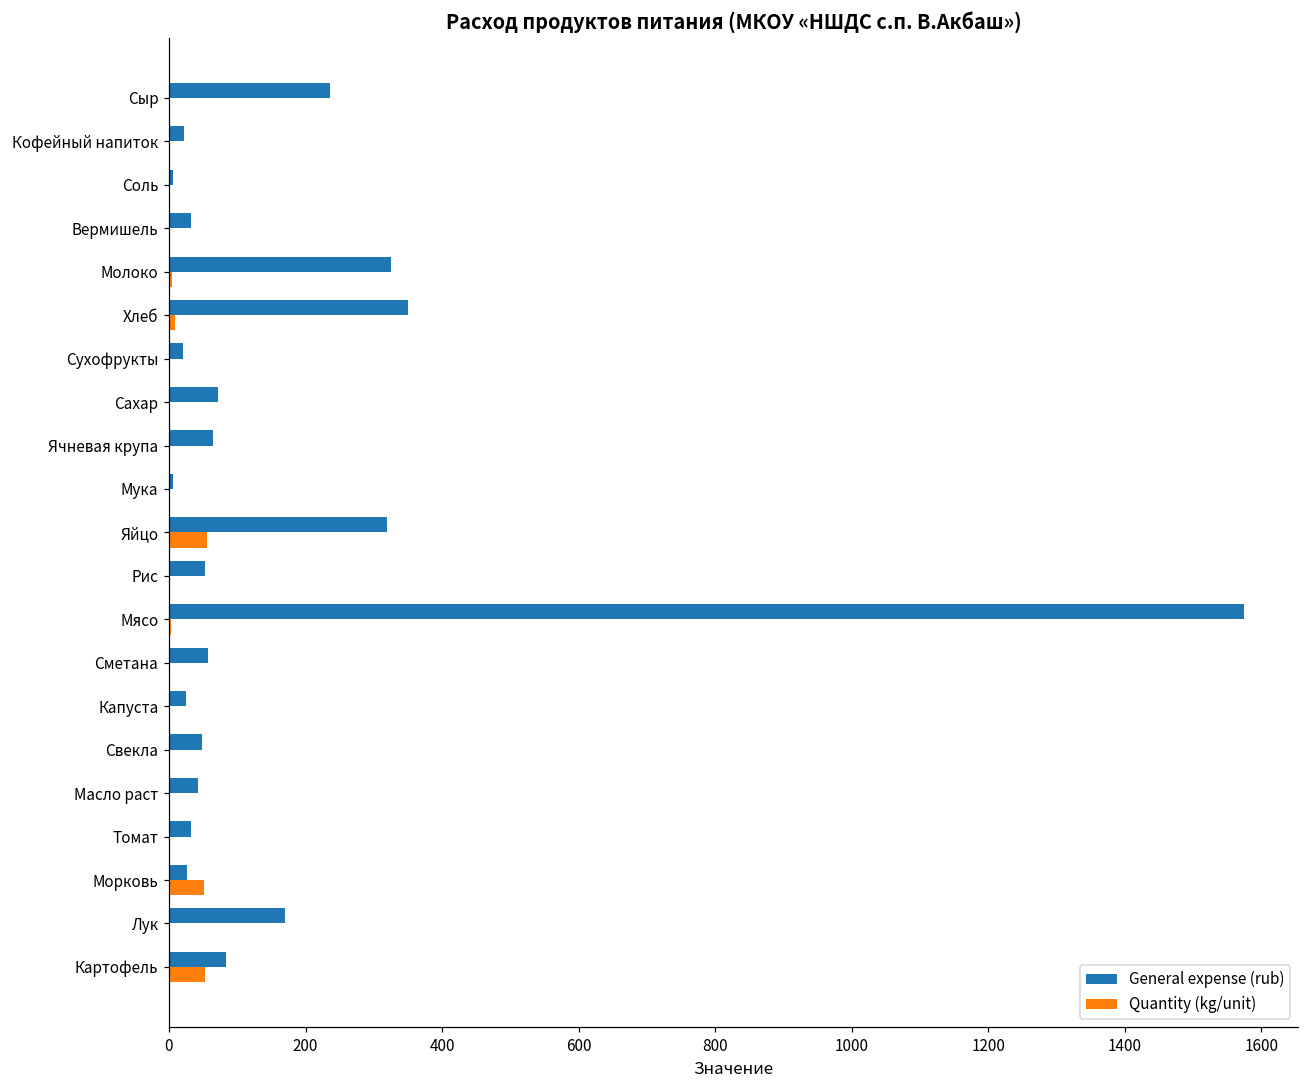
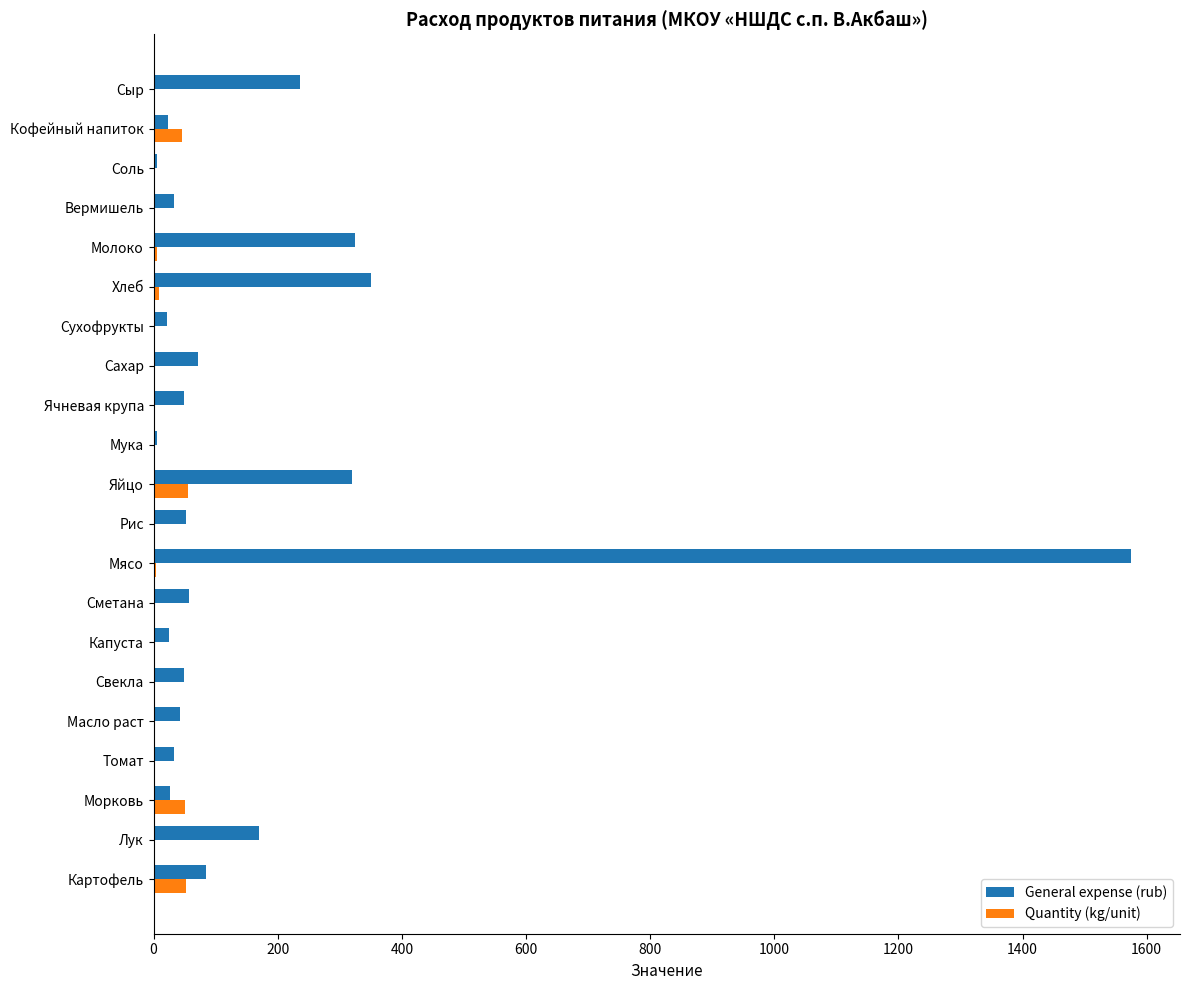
  {
    "General expense (rub)": {
      "Сыр": 240,
      "Кофейный напиток": 20,
      "Соль": 10,
      "Вермишель": 30,
      "Молоко": 330,
      "Хлеб": 350,
      "Сухофрукты": 20,
      "Сахар": 70,
-     "Ячневая крупа": 60,
+     "Ячневая крупа": 50,
      "Мука": 10,
      "Яйцо": 320,
      "Рис": 50,
      "Мясо": 1580,
      "Сметана": 60,
      "Капуста": 30,
      "Свекла": 50,
      "Масло раст": 40,
      "Томат": 30,
      "Морковь": 30,
      "Лук": 170,
      "Картофель": 80
    },
    "Quantity (kg/unit)": {
-     "Кофейный напиток": 0,
+     "Кофейный напиток": 50,
      "Молоко": 10,
      "Хлеб": 10,
      "Яйцо": 60,
      "Морковь": 50,
      "Картофель": 50
    }
  }
